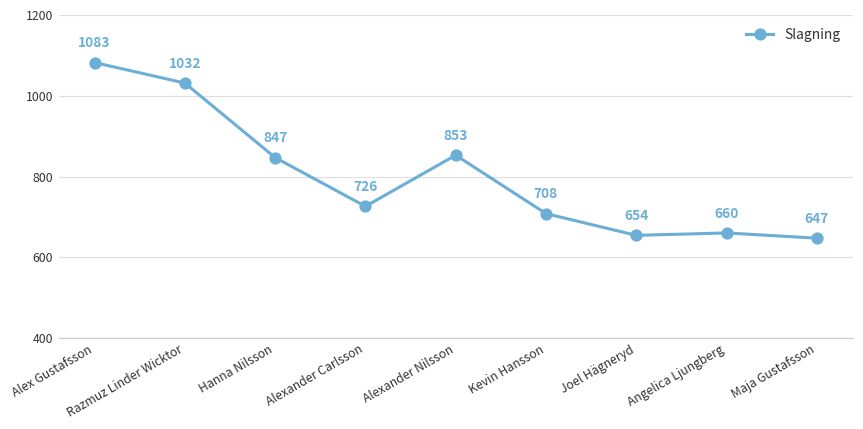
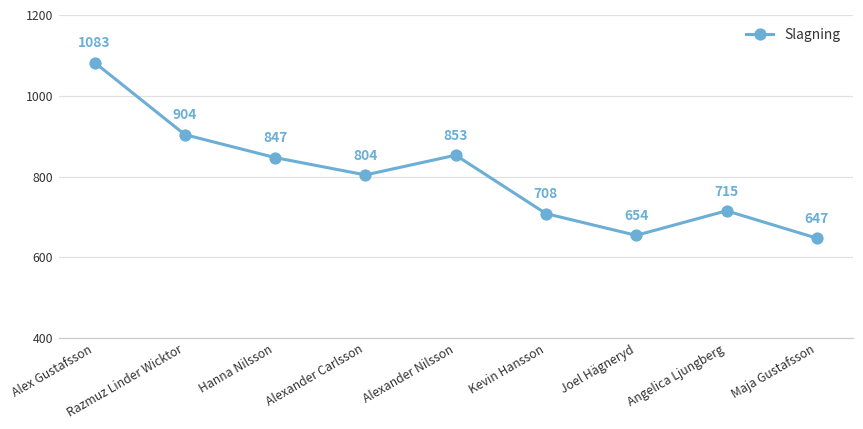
  {
    "Alex Gustafsson": 1083,
-   "Razmuz Linder Wicktor": 1032,
+   "Razmuz Linder Wicktor": 904,
    "Hanna Nilsson": 847,
-   "Alexander Carlsson": 726,
+   "Alexander Carlsson": 804,
    "Alexander Nilsson": 853,
    "Kevin Hansson": 708,
    "Joel Hägneryd": 654,
-   "Angelica Ljungberg": 660,
+   "Angelica Ljungberg": 715,
    "Maja Gustafsson": 647
  }
